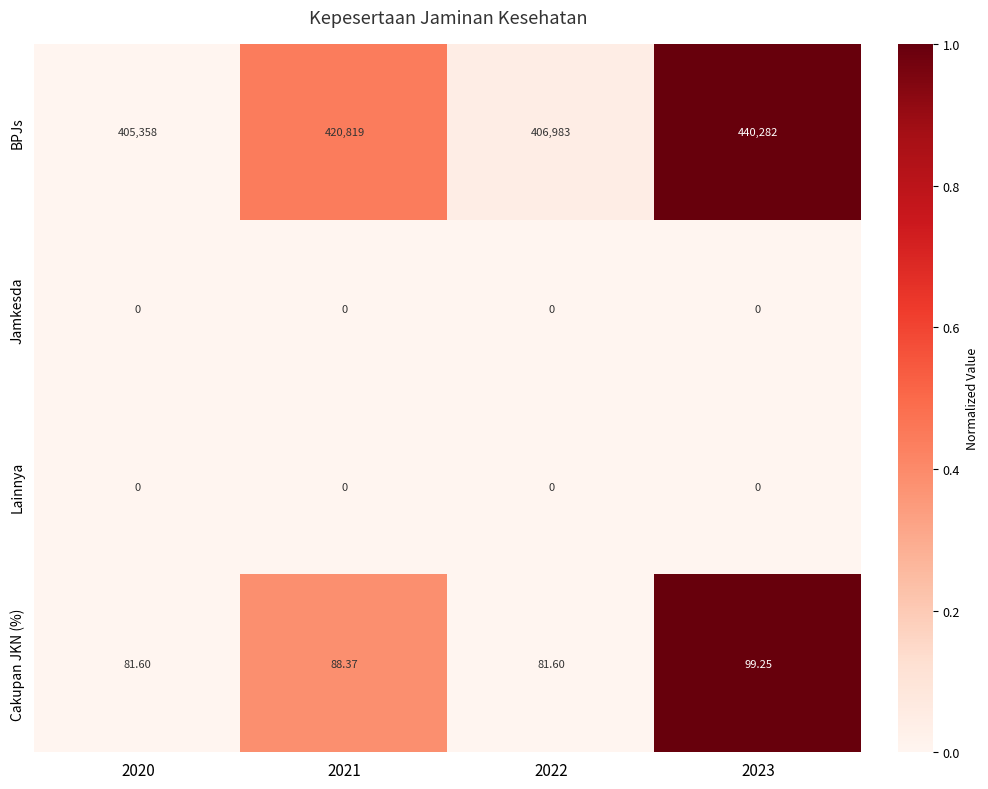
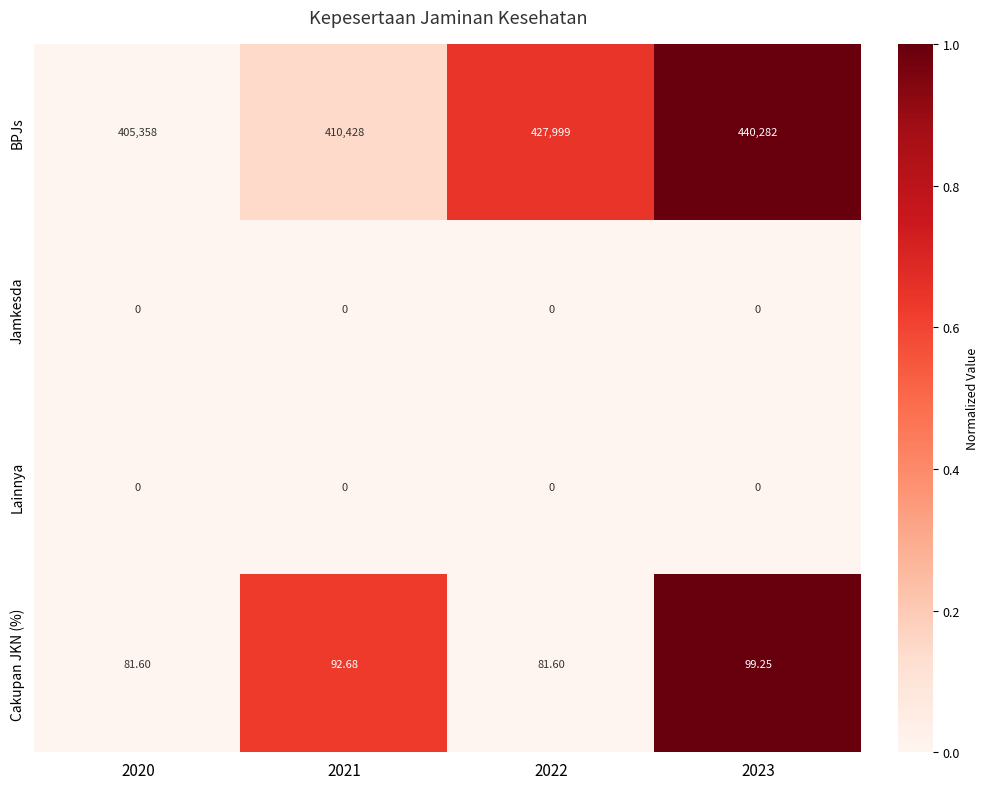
  {
    "BPJs": {
      "2020": "405,358",
-     "2021": "420,819",
-     "2022": "406,983",
+     "2021": "410,428",
+     "2022": "427,999",
      "2023": "440,282"
    },
    "Jamkesda": {
      "2020": "0",
      "2021": "0",
      "2022": "0",
      "2023": "0"
    },
    "Lainnya": {
      "2020": "0",
      "2021": "0",
      "2022": "0",
      "2023": "0"
    },
    "Cakupan JKN (%)": {
      "2020": "81.60",
-     "2021": "88.37",
+     "2021": "92.68",
      "2022": "81.60",
      "2023": "99.25"
    }
  }
